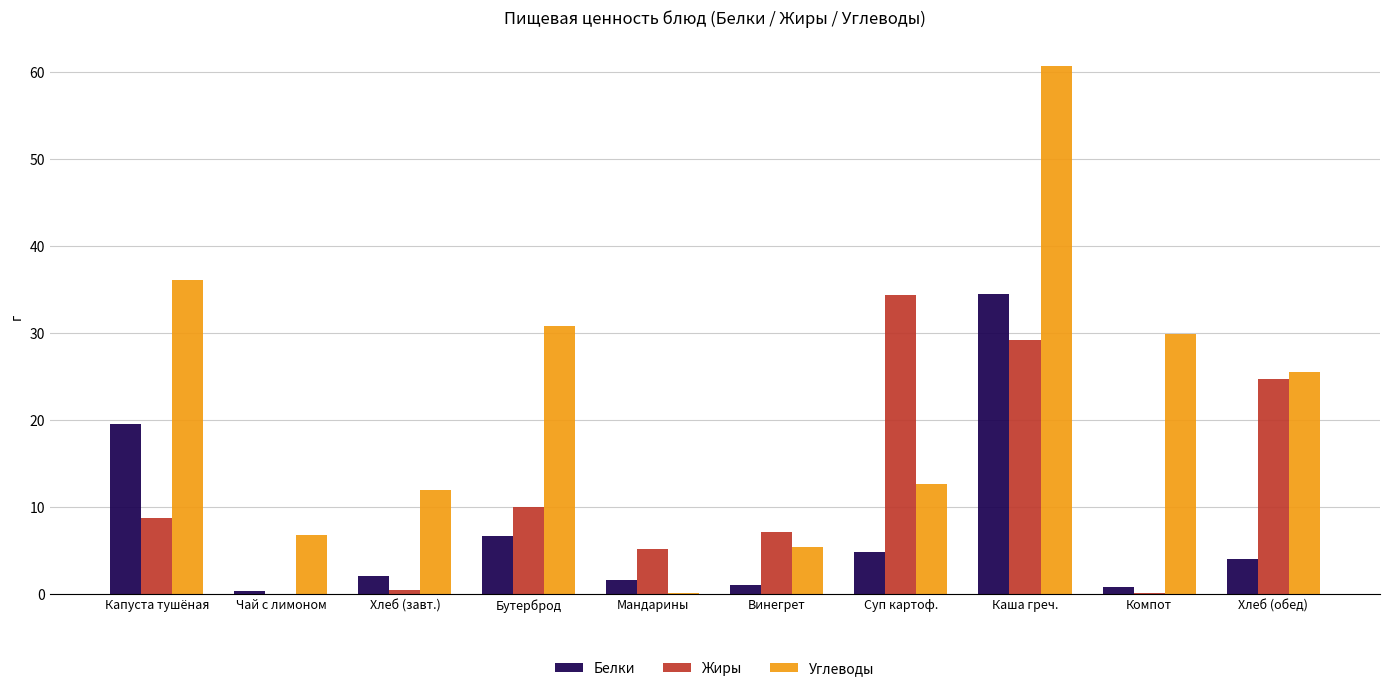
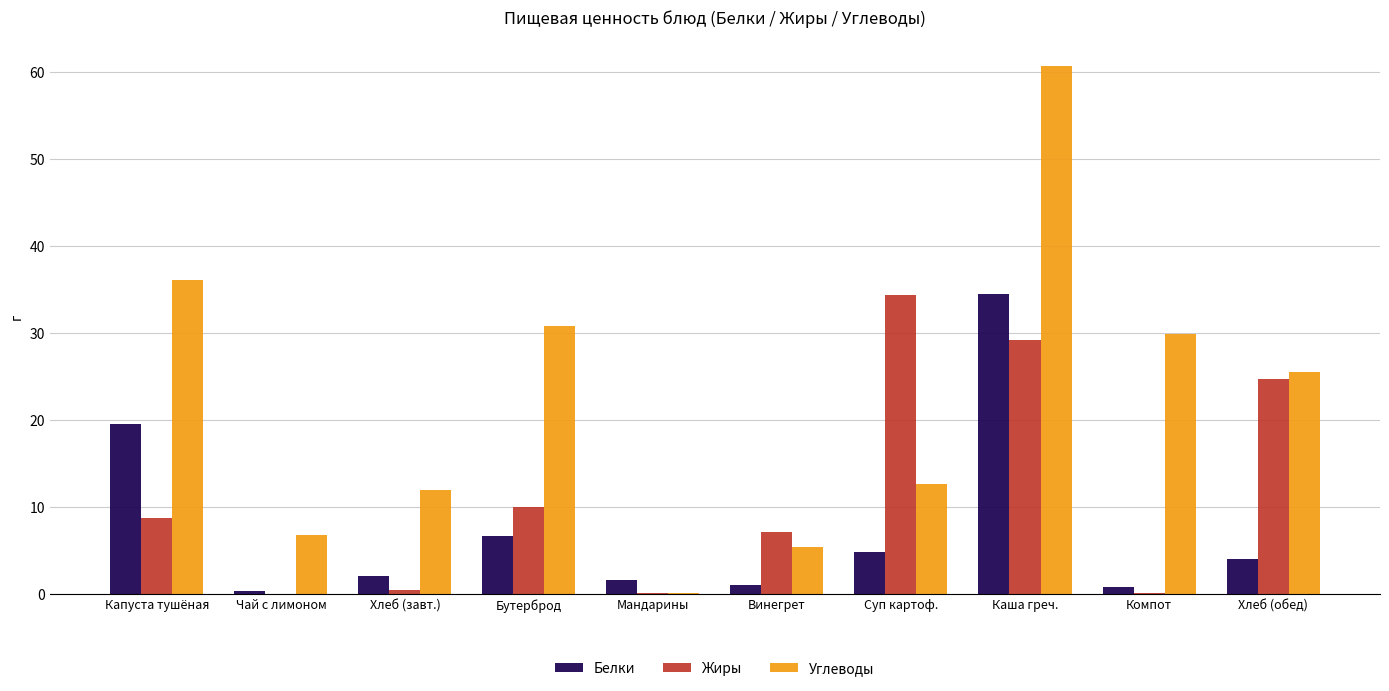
  {
    "Белки": {
      "Капуста тушёная": 20,
      "Чай с лимоном": 0,
      "Хлеб (завт.)": 2,
      "Бутерброд": 7,
      "Мандарины": 2,
      "Винегрет": 1,
      "Суп картоф.": 5,
      "Каша греч.": 34,
      "Компот": 1,
      "Хлеб (обед)": 4
    },
    "Жиры": {
      "Капуста тушёная": 9,
      "Чай с лимоном": 0,
      "Хлеб (завт.)": 0,
      "Бутерброд": 10,
-     "Мандарины": 5,
+     "Мандарины": 0,
      "Винегрет": 7,
      "Суп картоф.": 34,
      "Каша греч.": 29,
      "Хлеб (обед)": 25
    },
    "Углеводы": {
      "Капуста тушёная": 36,
      "Чай с лимоном": 7,
      "Хлеб (завт.)": 12,
      "Бутерброд": 31,
      "Винегрет": 5,
      "Суп картоф.": 13,
      "Каша греч.": 61,
      "Компот": 30,
      "Хлеб (обед)": 26
    }
  }
